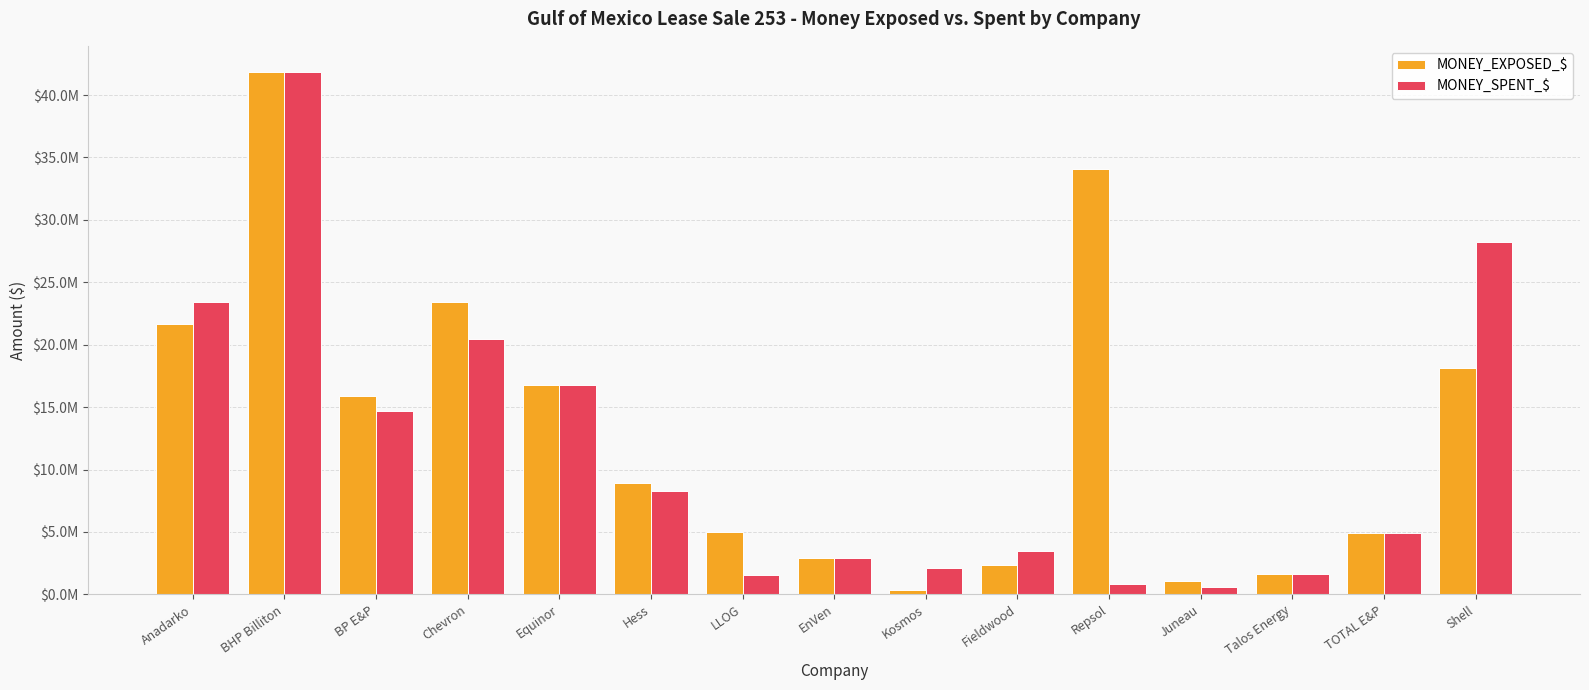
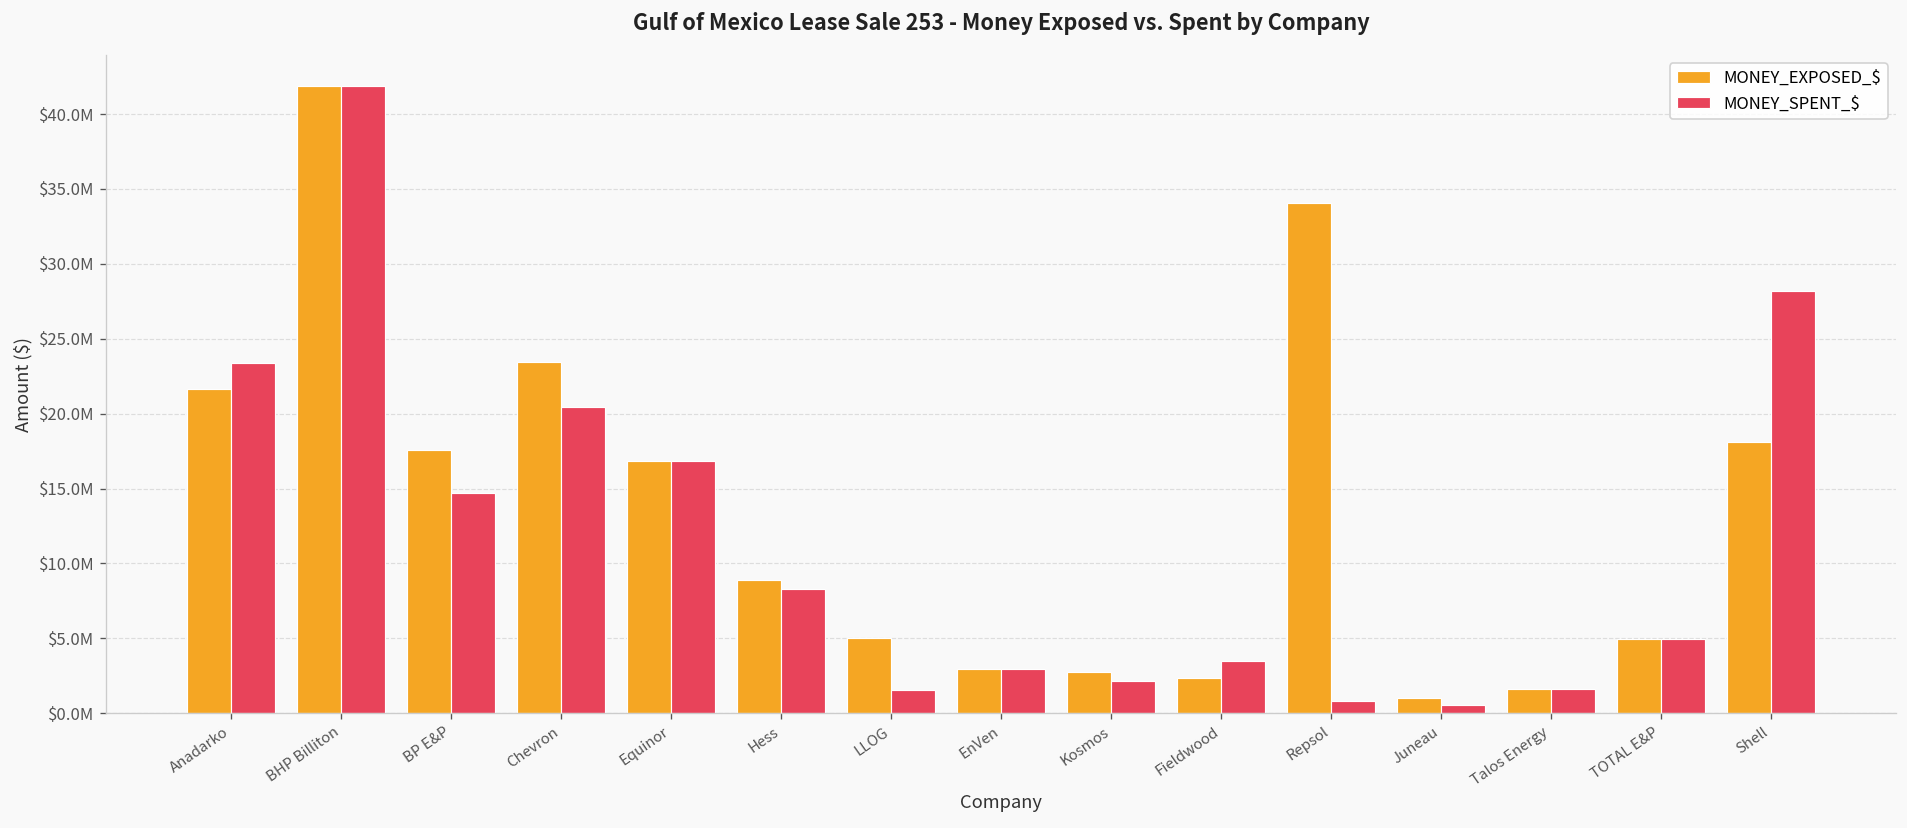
  {
    "MONEY_EXPOSED_$": {
      "Anadarko": "$21600000",
      "BHP Billiton": "$41800000",
-     "BP E&P": "$15900000",
+     "BP E&P": "$17600000",
      "Chevron": "$23400000",
      "Equinor": "$16800000",
      "Hess": "$8900000",
      "LLOG": "$5000000",
      "EnVen": "$2900000",
-     "Kosmos": "$400000",
+     "Kosmos": "$2700000",
      "Fieldwood": "$2400000",
      "Repsol": "$34100000",
      "Juneau": "$1000000",
      "Talos Energy": "$1600000",
      "TOTAL E&P": "$4900000",
      "Shell": "$18100000"
    },
    "MONEY_SPENT_$": {
      "Anadarko": "$23400000",
      "BHP Billiton": "$41800000",
      "BP E&P": "$14700000",
      "Chevron": "$20400000",
      "Equinor": "$16800000",
      "Hess": "$8300000",
      "LLOG": "$1500000",
      "EnVen": "$2900000",
      "Kosmos": "$2100000",
      "Fieldwood": "$3500000",
      "Repsol": "$800000",
      "Juneau": "$600000",
      "Talos Energy": "$1600000",
      "TOTAL E&P": "$4900000",
      "Shell": "$28200000"
    }
  }
